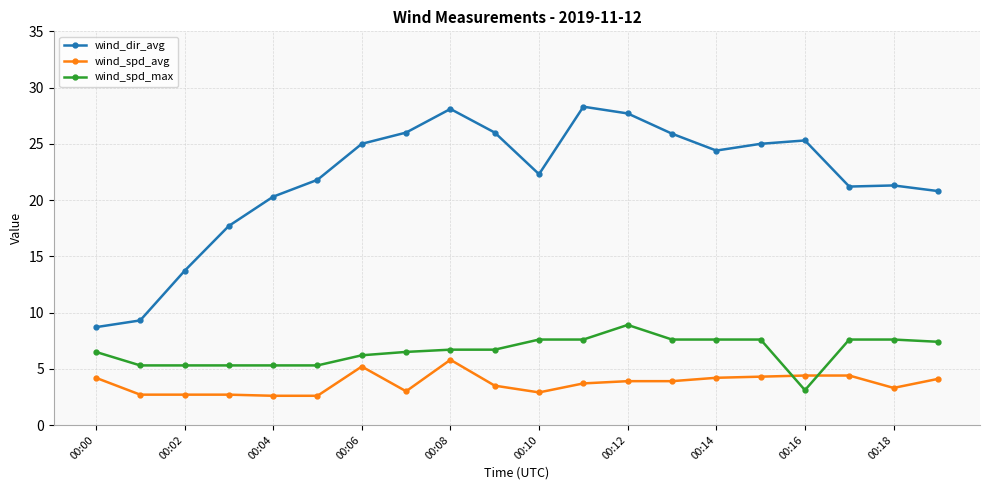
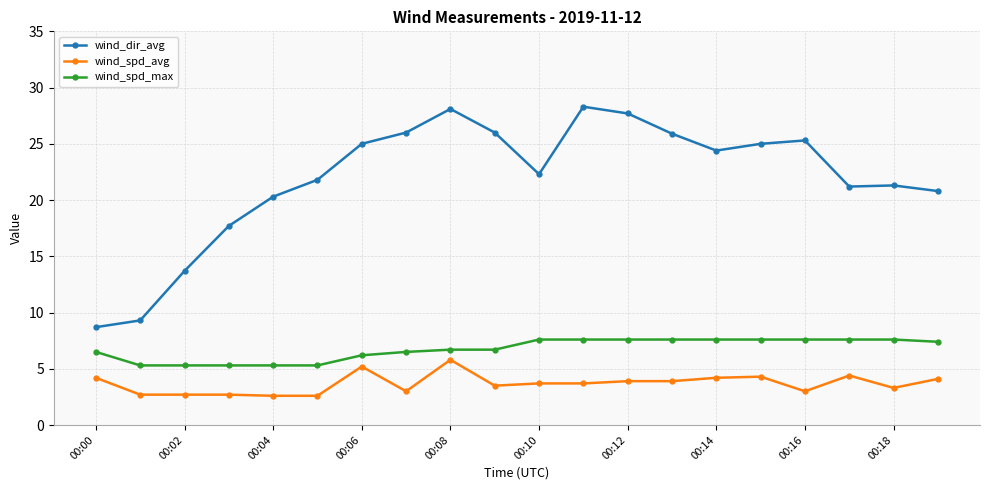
  {
    "wind_dir_avg": {
      "00:00": 8.7,
      "00:02": 13.7,
      "00:04": 20.3,
      "00:06": 25.0,
      "00:08": 28.1,
      "00:10": 22.3,
      "00:12": 27.7,
      "00:14": 24.4,
      "00:16": 25.3,
      "00:18": 21.3
    },
    "wind_spd_avg": {
      "00:00": 4.2,
      "00:02": 2.7,
      "00:04": 2.6,
      "00:06": 5.2,
      "00:08": 5.8,
-     "00:10": 2.9,
+     "00:10": 3.7,
      "00:12": 3.9,
      "00:14": 4.2,
-     "00:16": 4.4,
+     "00:16": 3.0,
      "00:18": 3.3
    },
    "wind_spd_max": {
      "00:00": 6.5,
      "00:02": 5.3,
      "00:04": 5.3,
      "00:06": 6.2,
      "00:08": 6.7,
      "00:10": 7.6,
-     "00:12": 8.9,
+     "00:12": 7.6,
      "00:14": 7.6,
-     "00:16": 3.1,
+     "00:16": 7.6,
      "00:18": 7.6
    }
  }
